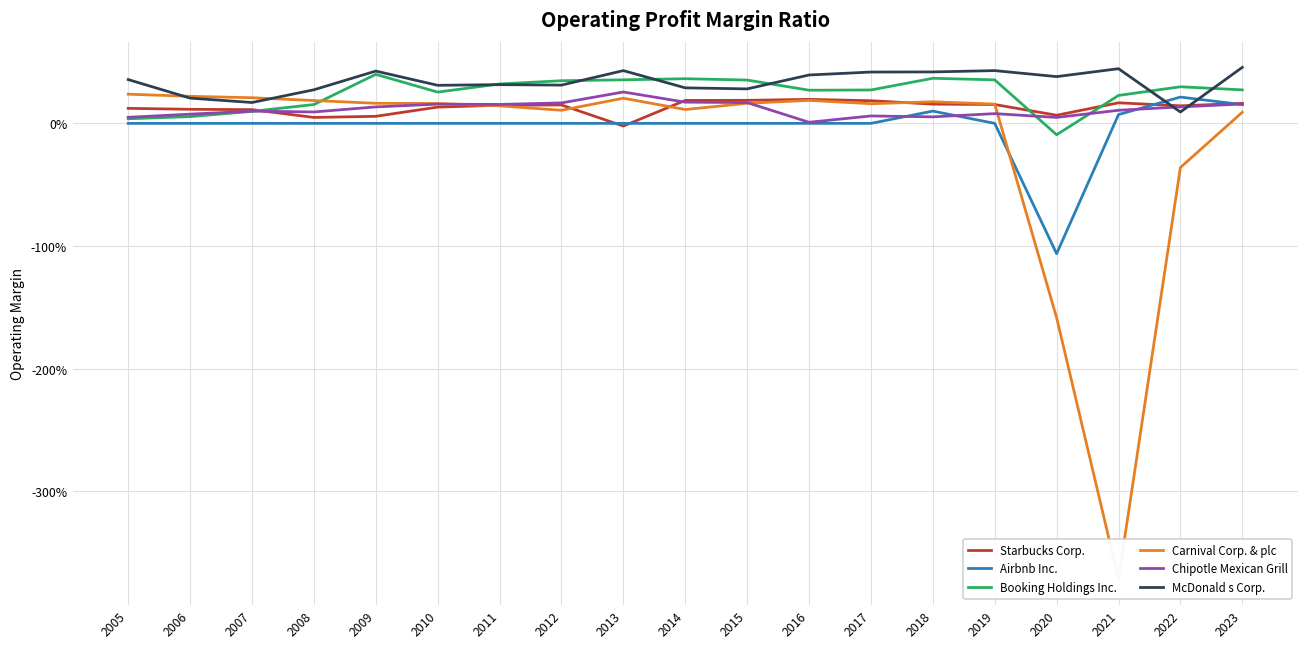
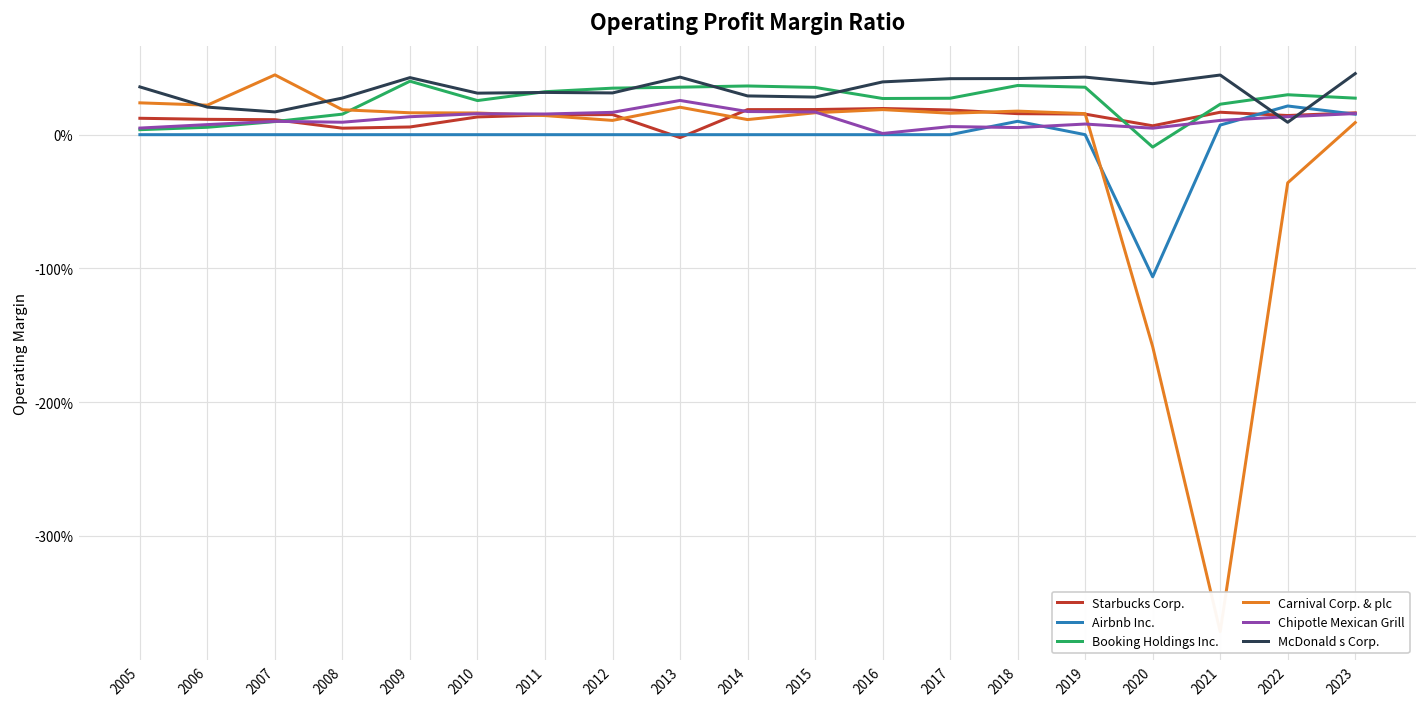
  {
    "Starbucks Corp.": {
      "2005": "12%",
      "2006": "11%",
      "2008": "5%",
      "2009": "6%",
      "2010": "13%",
      "2017": "18%",
      "2021": "17%"
    },
    "Airbnb Inc.": {
      "2005": "0%",
      "2006": "0%",
      "2007": "0%",
      "2008": "0%",
      "2009": "0%",
      "2010": "0%",
      "2011": "0%",
      "2012": "0%",
      "2014": "0%",
      "2015": "0%",
      "2017": "0%",
      "2018": "10%",
      "2019": "0%",
      "2020": "-106%",
      "2021": "7%",
      "2022": "21%"
    },
    "Booking Holdings Inc.": {
      "2008": "15%",
      "2009": "40%",
      "2010": "26%",
      "2012": "35%",
      "2013": "36%",
      "2014": "36%",
      "2015": "35%",
      "2016": "27%",
      "2017": "27%",
      "2018": "37%",
      "2019": "35%",
      "2020": "-9%",
      "2021": "23%",
      "2022": "30%",
      "2023": "27%"
    },
    "Carnival Corp. & plc": {
      "2005": "24%",
-     "2007": "21%",
+     "2007": "45%",
      "2008": "19%",
      "2009": "16%",
      "2012": "11%",
      "2013": "21%",
      "2014": "11%",
      "2017": "16%",
      "2020": "-158%",
      "2022": "-36%",
      "2023": "9%"
    },
    "Chipotle Mexican Grill": {
      "2008": "9%",
      "2009": "13%",
      "2013": "26%",
      "2017": "6%",
      "2018": "5%",
      "2019": "8%",
      "2021": "11%"
    },
    "McDonald s Corp.": {
      "2005": "36%",
      "2007": "17%",
      "2008": "27%",
      "2009": "43%",
      "2010": "31%",
      "2012": "31%",
      "2013": "43%",
      "2014": "29%",
      "2015": "28%",
      "2016": "39%",
      "2017": "42%",
      "2018": "42%",
      "2019": "43%",
      "2020": "38%",
      "2021": "45%",
      "2022": "9%",
      "2023": "46%"
    }
  }
